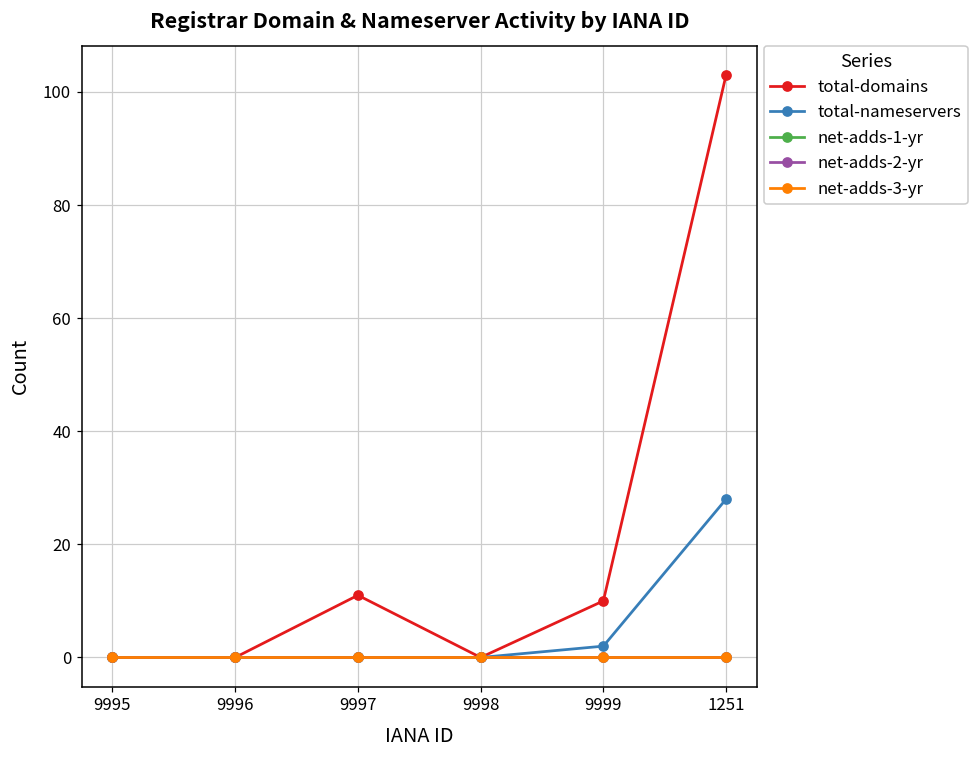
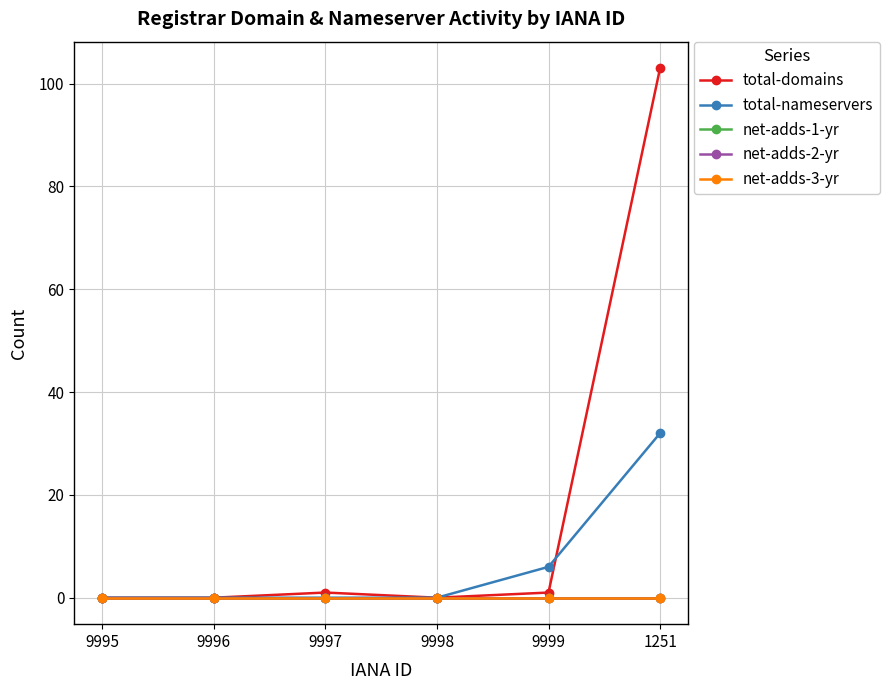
  {
    "total-domains": {
-     "9997": 11,
-     "9999": 10,
+     "9997": 1,
+     "9999": 1,
      "1251": 103
    },
    "total-nameservers": {
-     "9999": 2,
-     "1251": 28
+     "9999": 6,
+     "1251": 32
    },
    "net-adds-3-yr": {
      "9999": 0,
      "1251": 0
    }
  }
